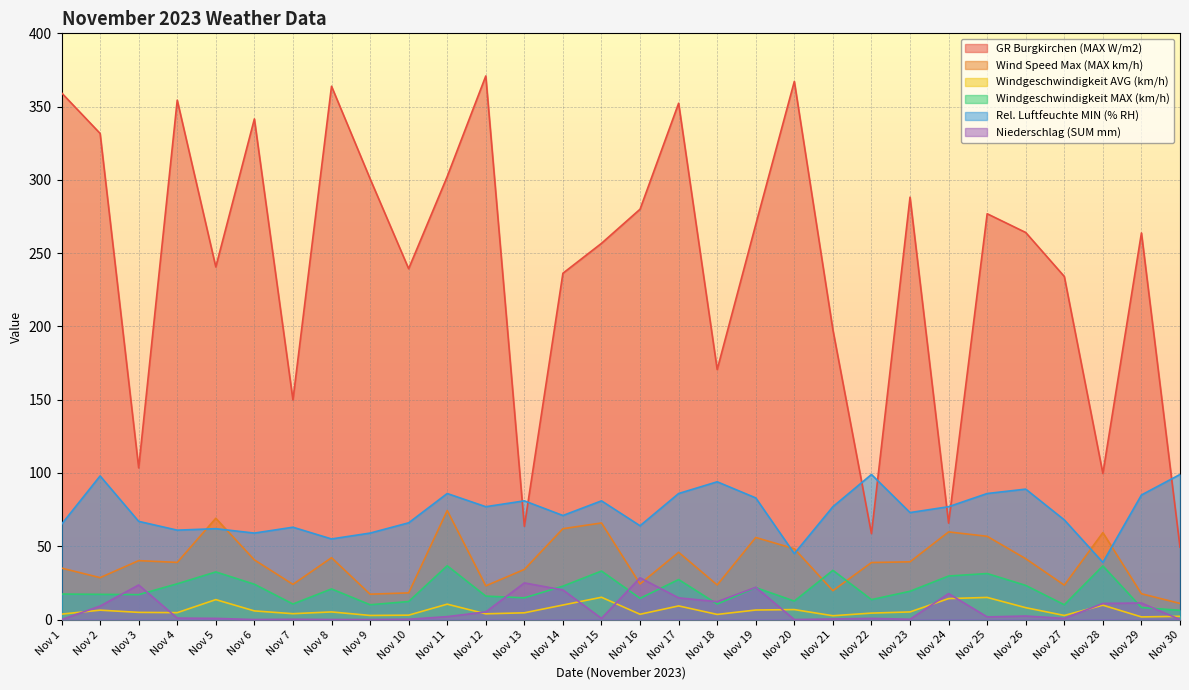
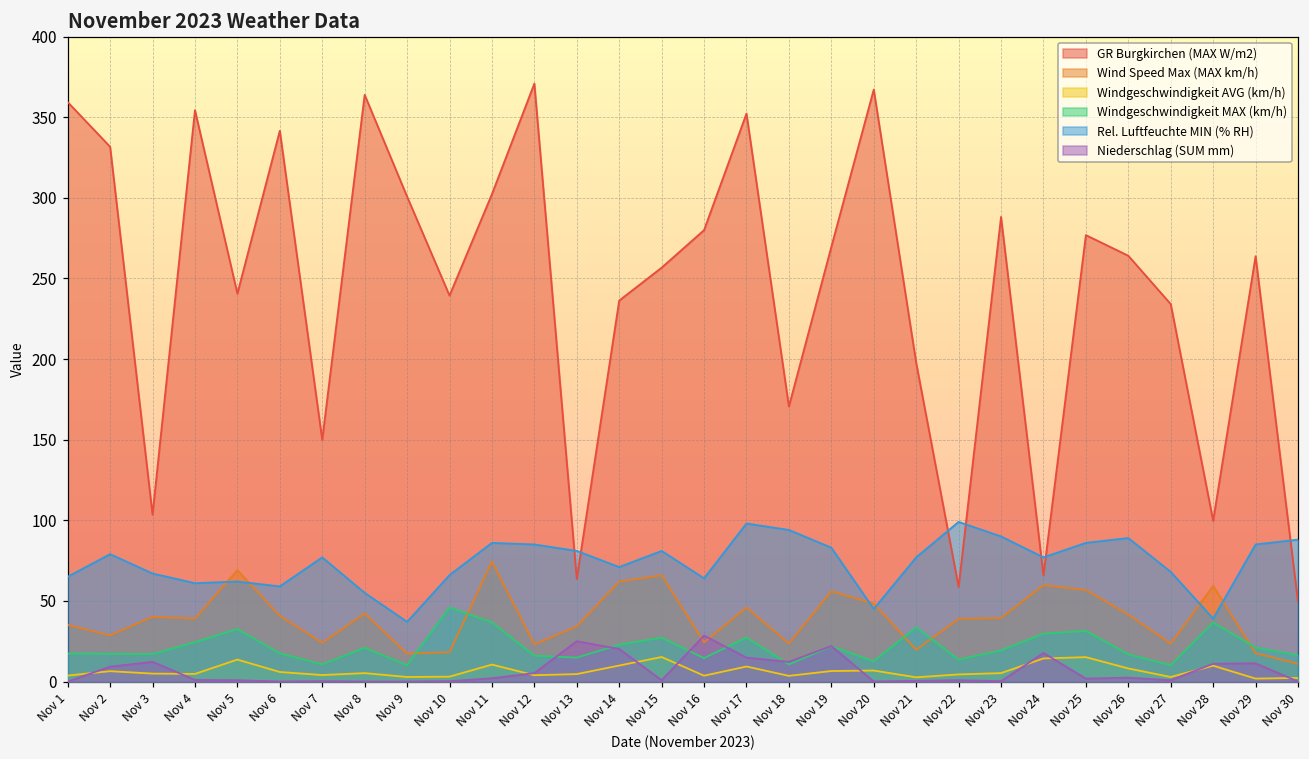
  {
    "Windgeschwindigkeit MAX (km/h)": {
      "Nov 1": 17,
      "Nov 2": 17,
      "Nov 3": 17,
      "Nov 4": 24,
      "Nov 5": 33,
-     "Nov 6": 24,
+     "Nov 6": 18,
      "Nov 7": 11,
      "Nov 8": 21,
      "Nov 9": 10,
-     "Nov 10": 12,
+     "Nov 10": 46,
      "Nov 11": 37,
      "Nov 12": 16,
      "Nov 13": 15,
      "Nov 14": 23,
-     "Nov 15": 33,
+     "Nov 15": 27,
      "Nov 16": 15,
      "Nov 17": 27,
      "Nov 20": 13,
      "Nov 21": 34,
      "Nov 22": 14,
      "Nov 23": 19,
      "Nov 24": 30,
      "Nov 25": 31,
-     "Nov 26": 23,
+     "Nov 26": 17,
      "Nov 27": 10,
      "Nov 28": 37,
-     "Nov 29": 8,
-     "Nov 30": 6
+     "Nov 29": 21,
+     "Nov 30": 16
    },
    "Rel. Luftfeuchte MIN (% RH)": {
      "Nov 1": 65,
-     "Nov 2": 98,
+     "Nov 2": 79,
      "Nov 3": 67,
      "Nov 4": 61,
      "Nov 5": 62,
      "Nov 6": 59,
-     "Nov 7": 63,
+     "Nov 7": 77,
      "Nov 8": 55,
-     "Nov 9": 59,
+     "Nov 9": 37,
      "Nov 10": 66,
      "Nov 11": 86,
-     "Nov 12": 77,
+     "Nov 12": 85,
      "Nov 13": 81,
      "Nov 14": 71,
      "Nov 15": 81,
      "Nov 16": 64,
-     "Nov 17": 86,
+     "Nov 17": 98,
      "Nov 18": 94,
      "Nov 19": 83,
      "Nov 20": 45,
      "Nov 21": 77,
      "Nov 22": 99,
-     "Nov 23": 73,
+     "Nov 23": 90,
      "Nov 24": 77,
      "Nov 25": 86,
      "Nov 26": 89,
      "Nov 27": 68,
      "Nov 28": 39,
      "Nov 29": 85,
-     "Nov 30": 99
+     "Nov 30": 88
    },
    "Niederschlag (SUM mm)": {
      "Nov 1": 0,
      "Nov 2": 9,
-     "Nov 3": 24,
+     "Nov 3": 12,
      "Nov 4": 1,
      "Nov 5": 1,
      "Nov 6": 0,
      "Nov 7": 0,
      "Nov 8": 0,
      "Nov 9": 0,
      "Nov 10": 0,
      "Nov 11": 2,
      "Nov 13": 25,
      "Nov 14": 20,
      "Nov 15": 1,
      "Nov 16": 29,
      "Nov 17": 15,
      "Nov 20": 0,
      "Nov 21": 0,
      "Nov 22": 1,
      "Nov 23": 0,
      "Nov 24": 18,
      "Nov 25": 2,
      "Nov 26": 2,
      "Nov 27": 1,
      "Nov 29": 11,
      "Nov 30": 0
    }
  }
